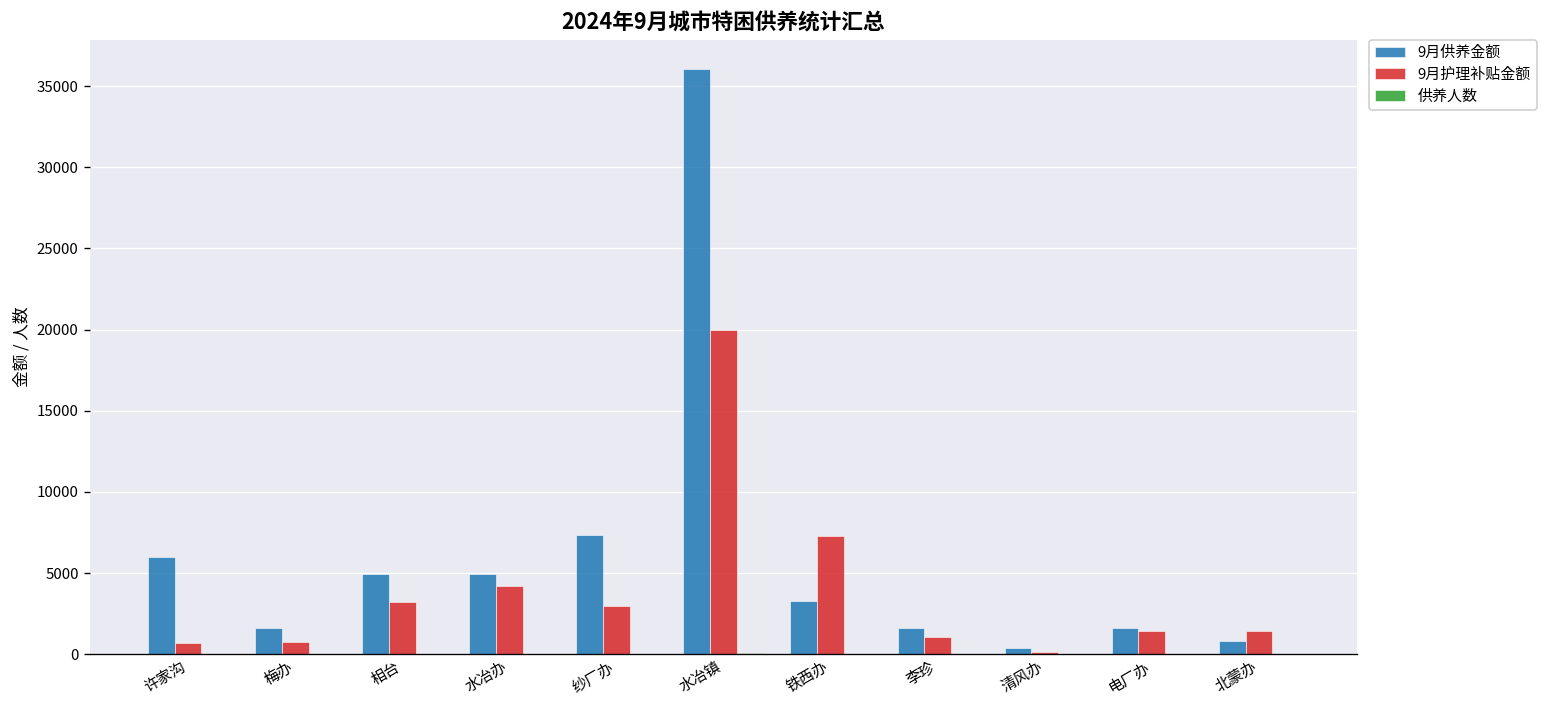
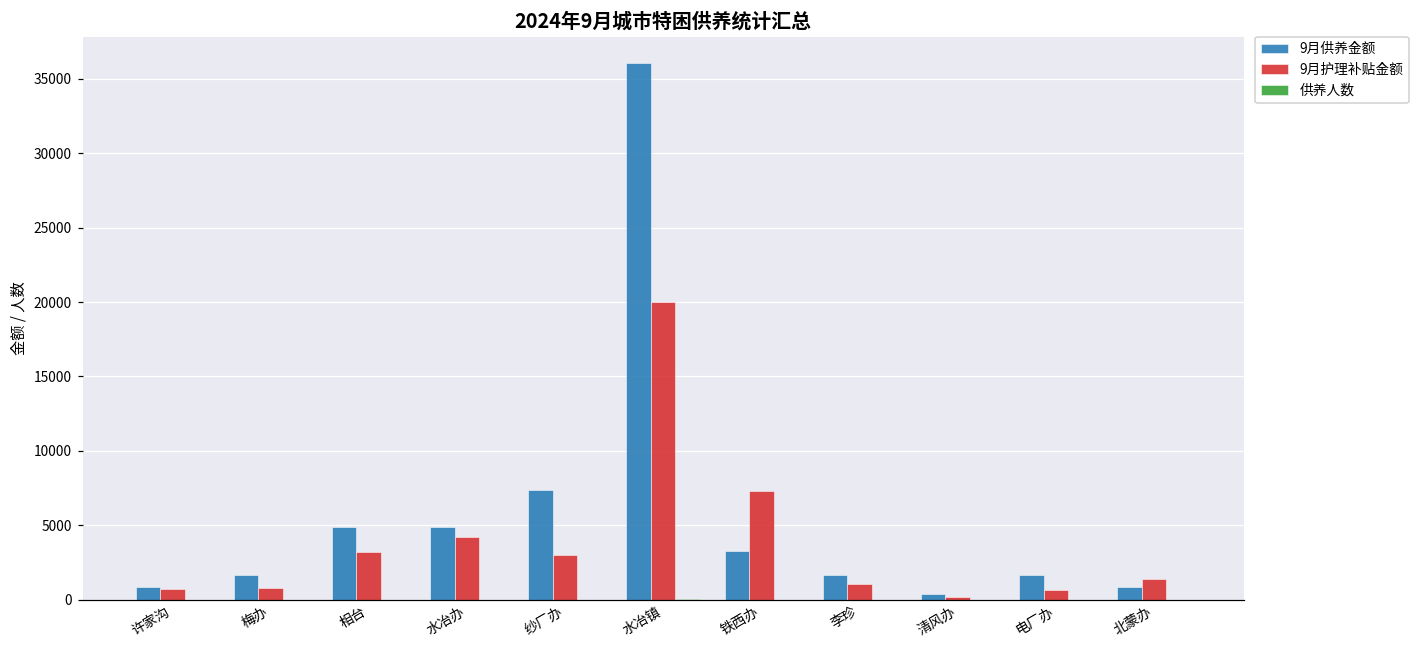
  {
    "9月供养金额": {
-     "许家沟": 6000,
+     "许家沟": 800,
      "梅办": 1600,
      "相台": 4900,
      "水冶办": 4900,
      "纱厂办": 7400,
      "水冶镇": 36000,
      "铁西办": 3300,
      "李珍": 1600,
      "清风办": 400,
      "电厂办": 1600,
      "北蒙办": 800
    },
    "9月护理补贴金额": {
      "许家沟": 700,
      "梅办": 800,
      "相台": 3200,
      "水冶办": 4200,
      "纱厂办": 3000,
      "水冶镇": 20000,
      "铁西办": 7300,
      "李珍": 1100,
-     "电厂办": 1400,
+     "电厂办": 600,
      "北蒙办": 1400
    }
  }
